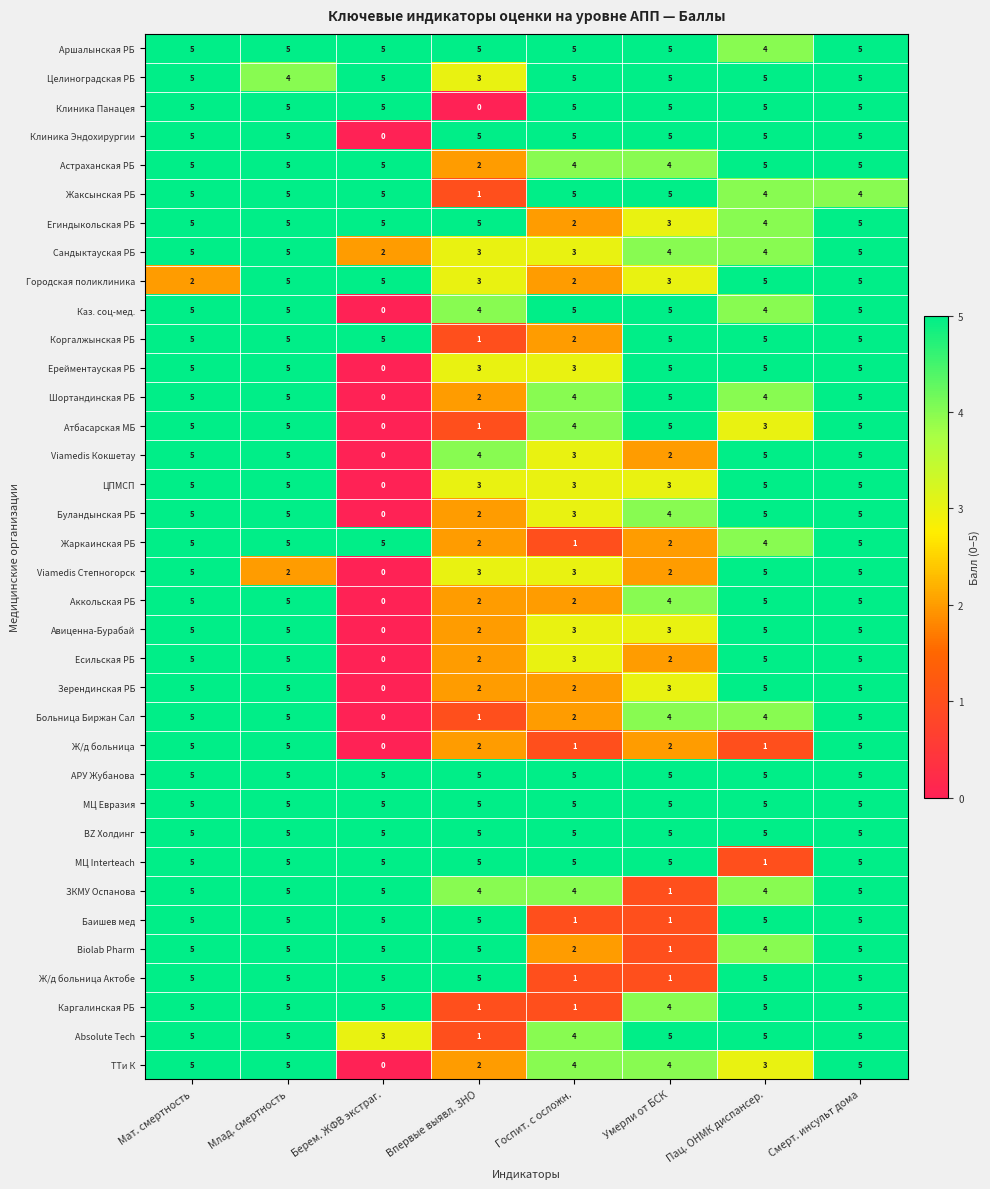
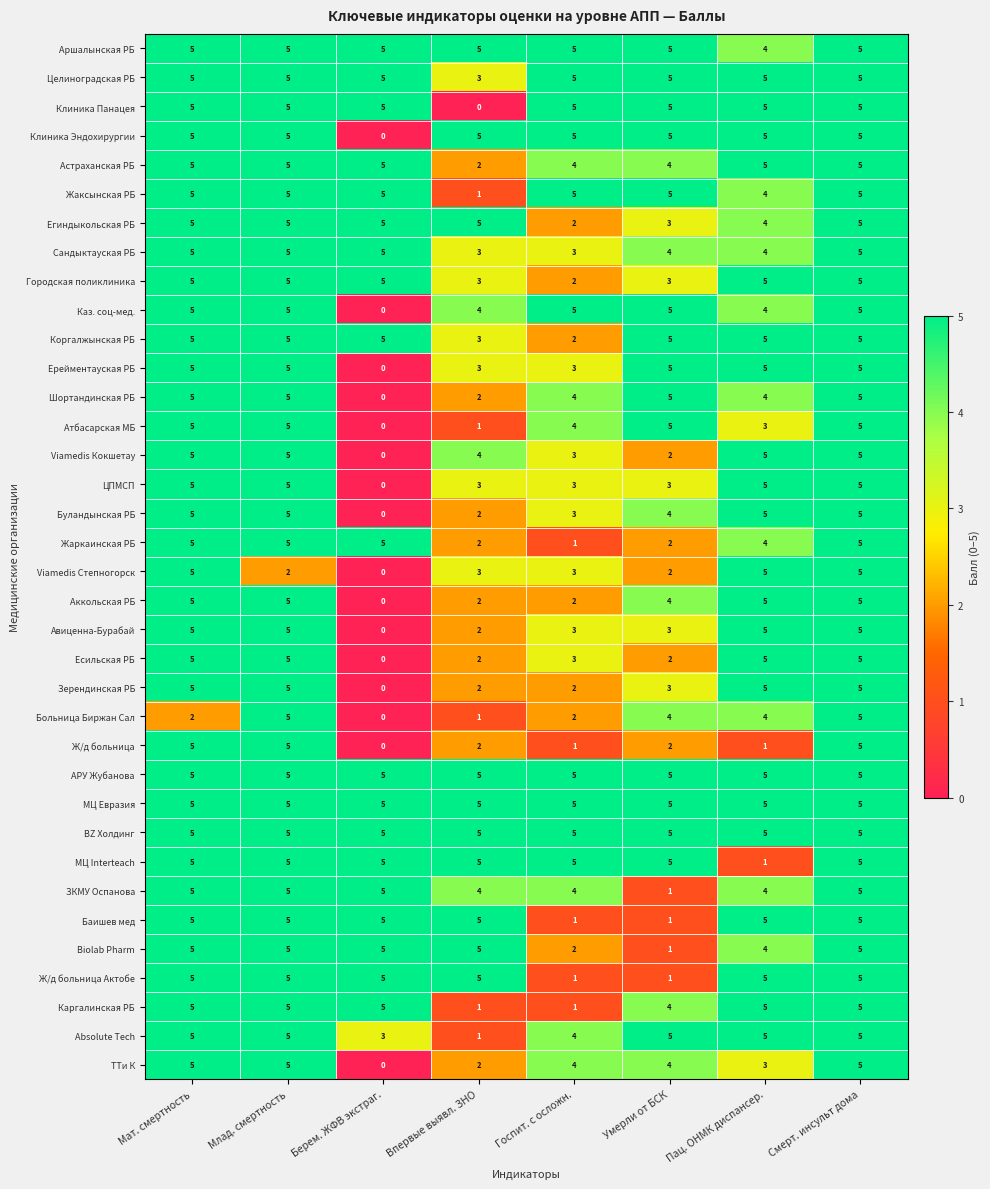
  {
    "Целиноградская РБ": {
      "Мат. смертность": 5,
-     "Млад. смертность": 4,
+     "Млад. смертность": 5,
      "Берем. ЖФВ экстраг.": 5,
      "Впервые выявл. ЗНО": 3,
      "Госпит. с осложн.": 5,
      "Умерли от БСК": 5,
      "Пац. ОНМК диспансер.": 5,
      "Смерт. инсульт дома": 5
    },
    "Жаксынская РБ": {
      "Мат. смертность": 5,
      "Млад. смертность": 5,
      "Берем. ЖФВ экстраг.": 5,
      "Впервые выявл. ЗНО": 1,
      "Госпит. с осложн.": 5,
      "Умерли от БСК": 5,
      "Пац. ОНМК диспансер.": 4,
-     "Смерт. инсульт дома": 4
+     "Смерт. инсульт дома": 5
    },
    "Сандыктауская РБ": {
      "Мат. смертность": 5,
      "Млад. смертность": 5,
-     "Берем. ЖФВ экстраг.": 2,
+     "Берем. ЖФВ экстраг.": 5,
      "Впервые выявл. ЗНО": 3,
      "Госпит. с осложн.": 3,
      "Умерли от БСК": 4,
      "Пац. ОНМК диспансер.": 4,
      "Смерт. инсульт дома": 5
    },
    "Городская поликлиника": {
-     "Мат. смертность": 2,
+     "Мат. смертность": 5,
      "Млад. смертность": 5,
      "Берем. ЖФВ экстраг.": 5,
      "Впервые выявл. ЗНО": 3,
      "Госпит. с осложн.": 2,
      "Умерли от БСК": 3,
      "Пац. ОНМК диспансер.": 5,
      "Смерт. инсульт дома": 5
    },
    "Коргалжынская РБ": {
      "Мат. смертность": 5,
      "Млад. смертность": 5,
      "Берем. ЖФВ экстраг.": 5,
-     "Впервые выявл. ЗНО": 1,
+     "Впервые выявл. ЗНО": 3,
      "Госпит. с осложн.": 2,
      "Умерли от БСК": 5,
      "Пац. ОНМК диспансер.": 5,
      "Смерт. инсульт дома": 5
    },
    "Больница Биржан Сал": {
-     "Мат. смертность": 5,
+     "Мат. смертность": 2,
      "Млад. смертность": 5,
      "Берем. ЖФВ экстраг.": 0,
      "Впервые выявл. ЗНО": 1,
      "Госпит. с осложн.": 2,
      "Умерли от БСК": 4,
      "Пац. ОНМК диспансер.": 4,
      "Смерт. инсульт дома": 5
    }
  }
